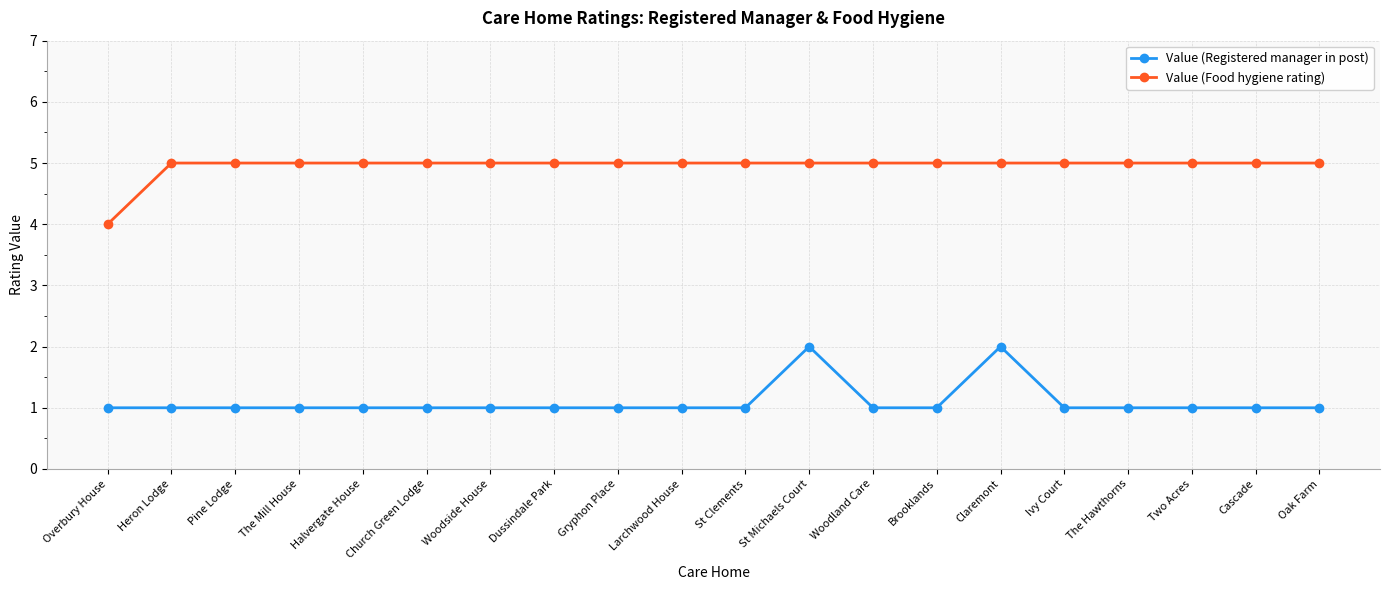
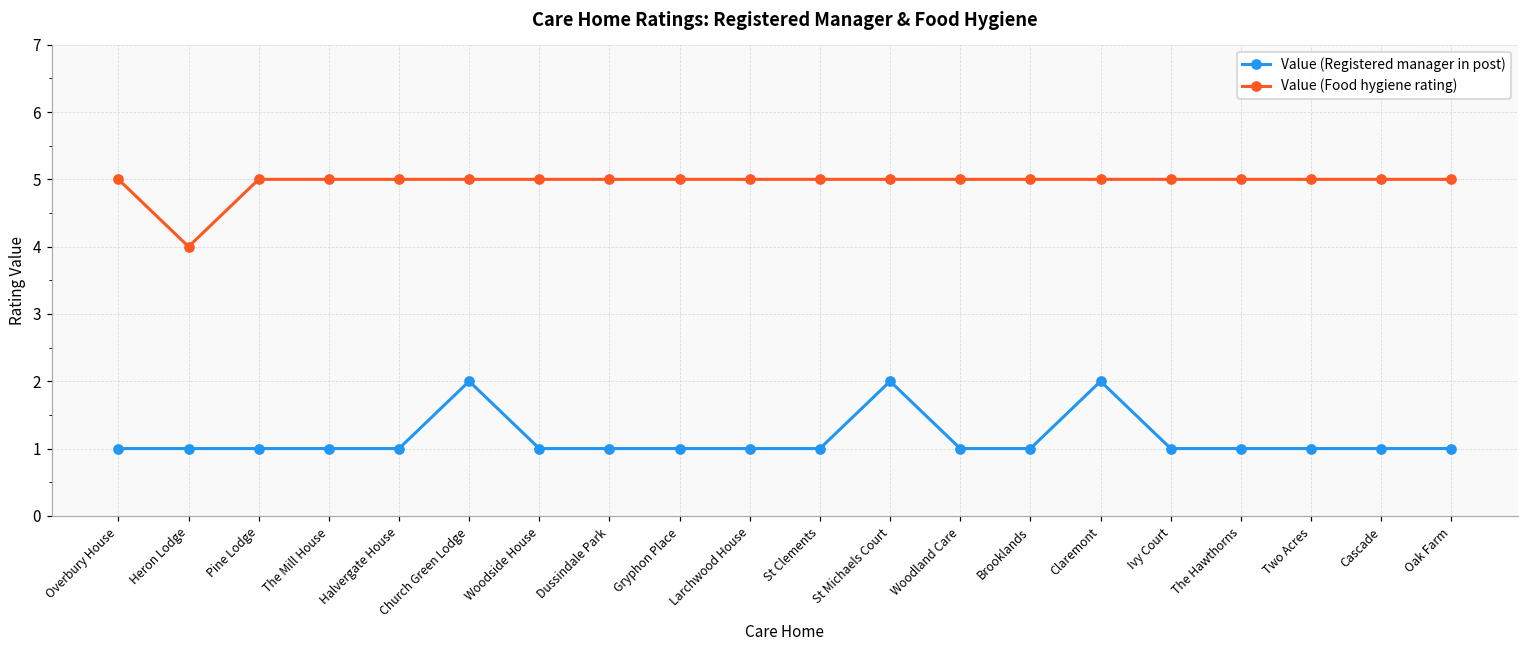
  {
    "Value (Registered manager in post)": {
      "Overbury House": 1,
      "Heron Lodge": 1,
      "Pine Lodge": 1,
      "The Mill House": 1,
      "Halvergate House": 1,
-     "Church Green Lodge": 1,
+     "Church Green Lodge": 2,
      "Woodside House": 1,
      "Dussindale Park": 1,
      "Gryphon Place": 1,
      "Larchwood House": 1,
      "St Clements": 1,
      "St Michaels Court": 2,
      "Woodland Care": 1,
      "Brooklands": 1,
      "Claremont": 2,
      "Ivy Court": 1,
      "The Hawthorns": 1,
      "Two Acres": 1,
      "Cascade": 1,
      "Oak Farm": 1
    },
    "Value (Food hygiene rating)": {
-     "Overbury House": 4,
-     "Heron Lodge": 5,
+     "Overbury House": 5,
+     "Heron Lodge": 4,
      "Pine Lodge": 5,
      "The Mill House": 5,
      "Halvergate House": 5,
      "Church Green Lodge": 5,
      "Woodside House": 5,
      "Dussindale Park": 5,
      "Gryphon Place": 5,
      "Larchwood House": 5,
      "St Clements": 5,
      "St Michaels Court": 5,
      "Woodland Care": 5,
      "Brooklands": 5,
      "Claremont": 5,
      "Ivy Court": 5,
      "The Hawthorns": 5,
      "Two Acres": 5,
      "Cascade": 5,
      "Oak Farm": 5
    }
  }
